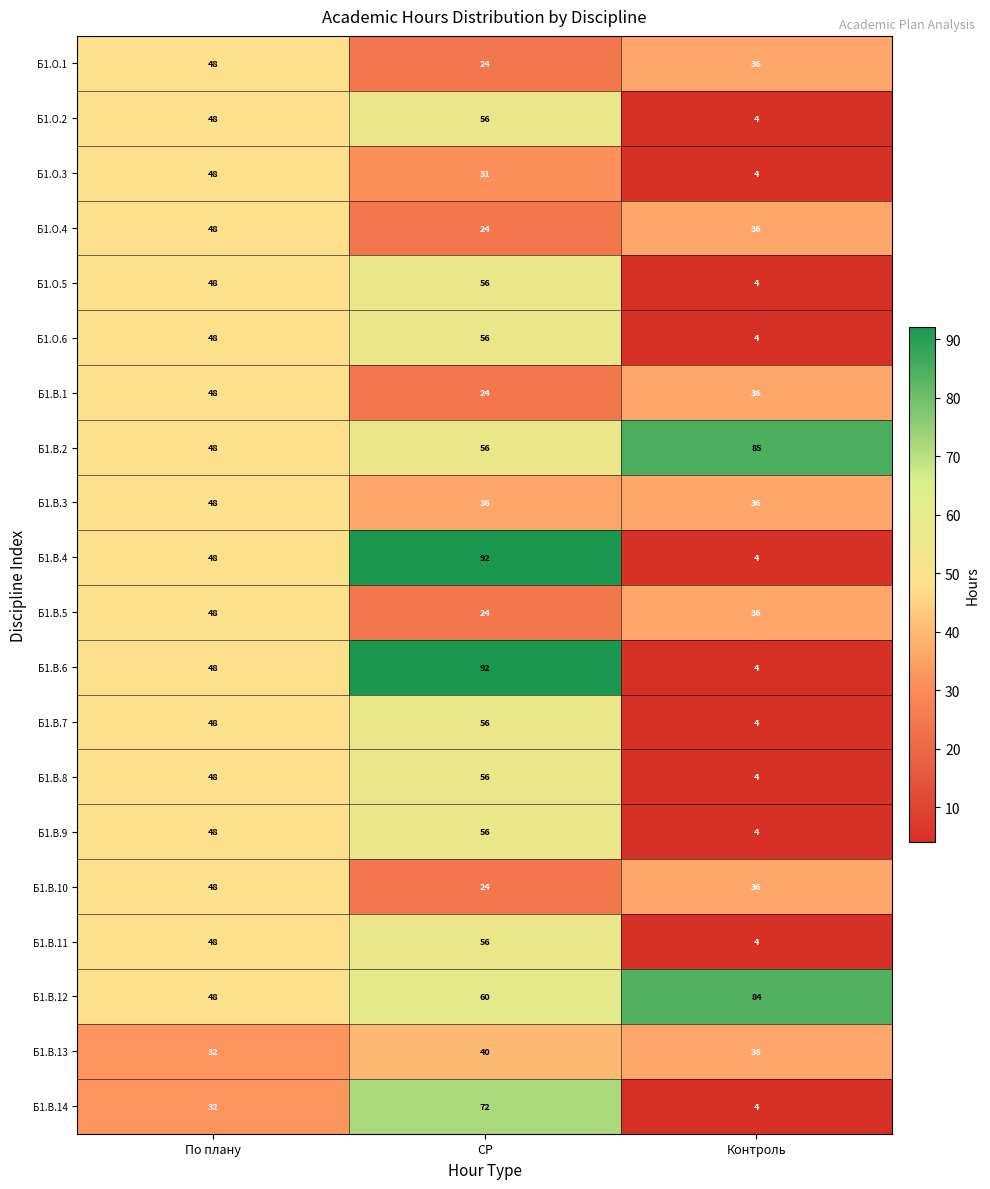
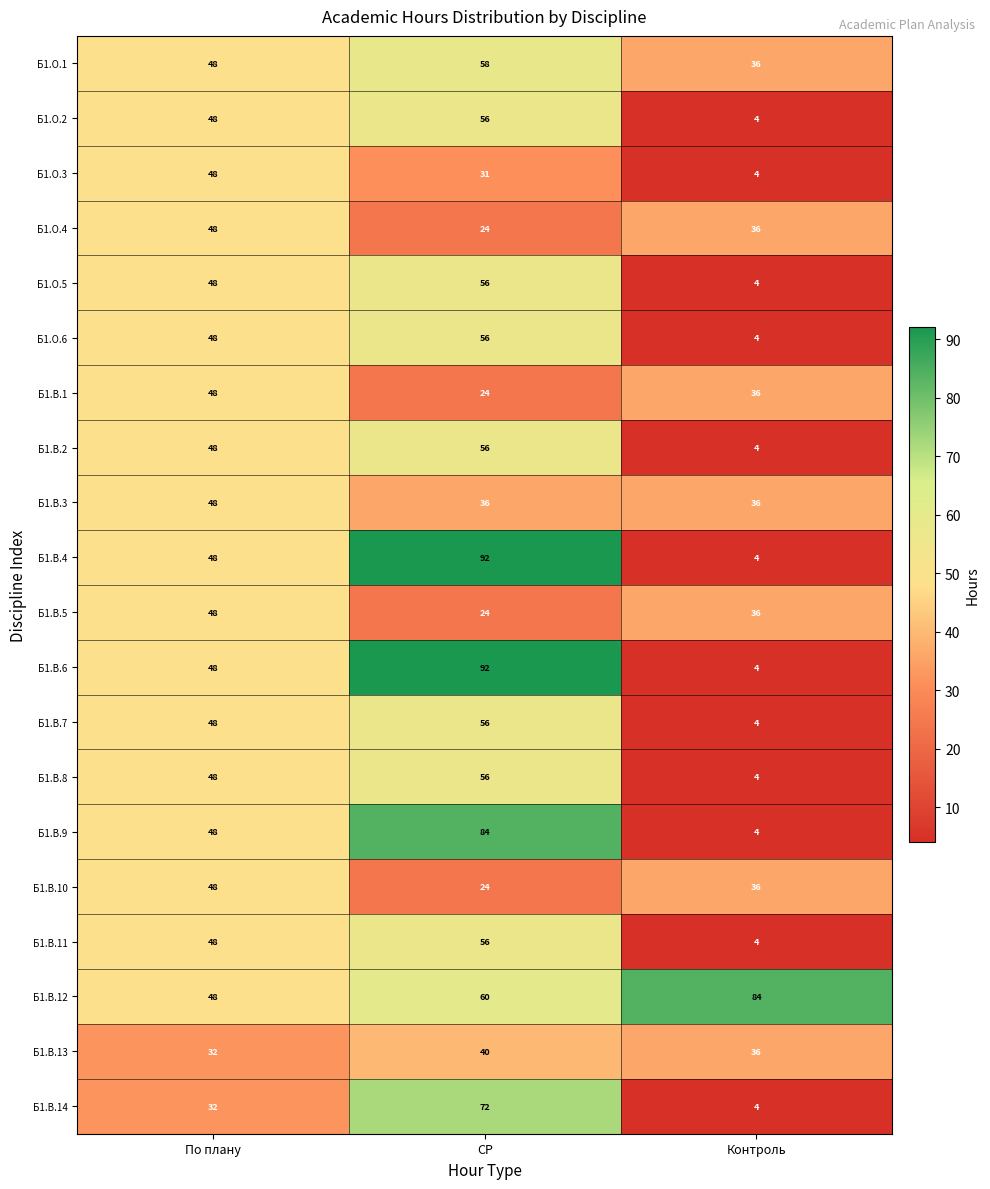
  {
    "Б1.О.1": {
      "По плану": 48,
-     "СР": 24,
+     "СР": 58,
      "Контроль": 36
    },
    "Б1.О.2": {
      "По плану": 48,
      "СР": 56,
      "Контроль": 4
    },
    "Б1.О.3": {
      "По плану": 48,
      "СР": 31,
      "Контроль": 4
    },
    "Б1.О.4": {
      "По плану": 48,
      "СР": 24,
      "Контроль": 36
    },
    "Б1.О.5": {
      "По плану": 48,
      "СР": 56,
      "Контроль": 4
    },
    "Б1.О.6": {
      "По плану": 48,
      "СР": 56,
      "Контроль": 4
    },
    "Б1.В.1": {
      "По плану": 48,
      "СР": 24,
      "Контроль": 36
    },
    "Б1.В.2": {
      "По плану": 48,
      "СР": 56,
-     "Контроль": 85
+     "Контроль": 4
    },
    "Б1.В.3": {
      "По плану": 48,
      "СР": 36,
      "Контроль": 36
    },
    "Б1.В.4": {
      "По плану": 48,
      "СР": 92,
      "Контроль": 4
    },
    "Б1.В.5": {
      "По плану": 48,
      "СР": 24,
      "Контроль": 36
    },
    "Б1.В.6": {
      "По плану": 48,
      "СР": 92,
      "Контроль": 4
    },
    "Б1.В.7": {
      "По плану": 48,
      "СР": 56,
      "Контроль": 4
    },
    "Б1.В.8": {
      "По плану": 48,
      "СР": 56,
      "Контроль": 4
    },
    "Б1.В.9": {
      "По плану": 48,
-     "СР": 56,
+     "СР": 84,
      "Контроль": 4
    },
    "Б1.В.10": {
      "По плану": 48,
      "СР": 24,
      "Контроль": 36
    },
    "Б1.В.11": {
      "По плану": 48,
      "СР": 56,
      "Контроль": 4
    },
    "Б1.В.12": {
      "По плану": 48,
      "СР": 60,
      "Контроль": 84
    },
    "Б1.В.13": {
      "По плану": 32,
      "СР": 40,
      "Контроль": 36
    },
    "Б1.В.14": {
      "По плану": 32,
      "СР": 72,
      "Контроль": 4
    }
  }
